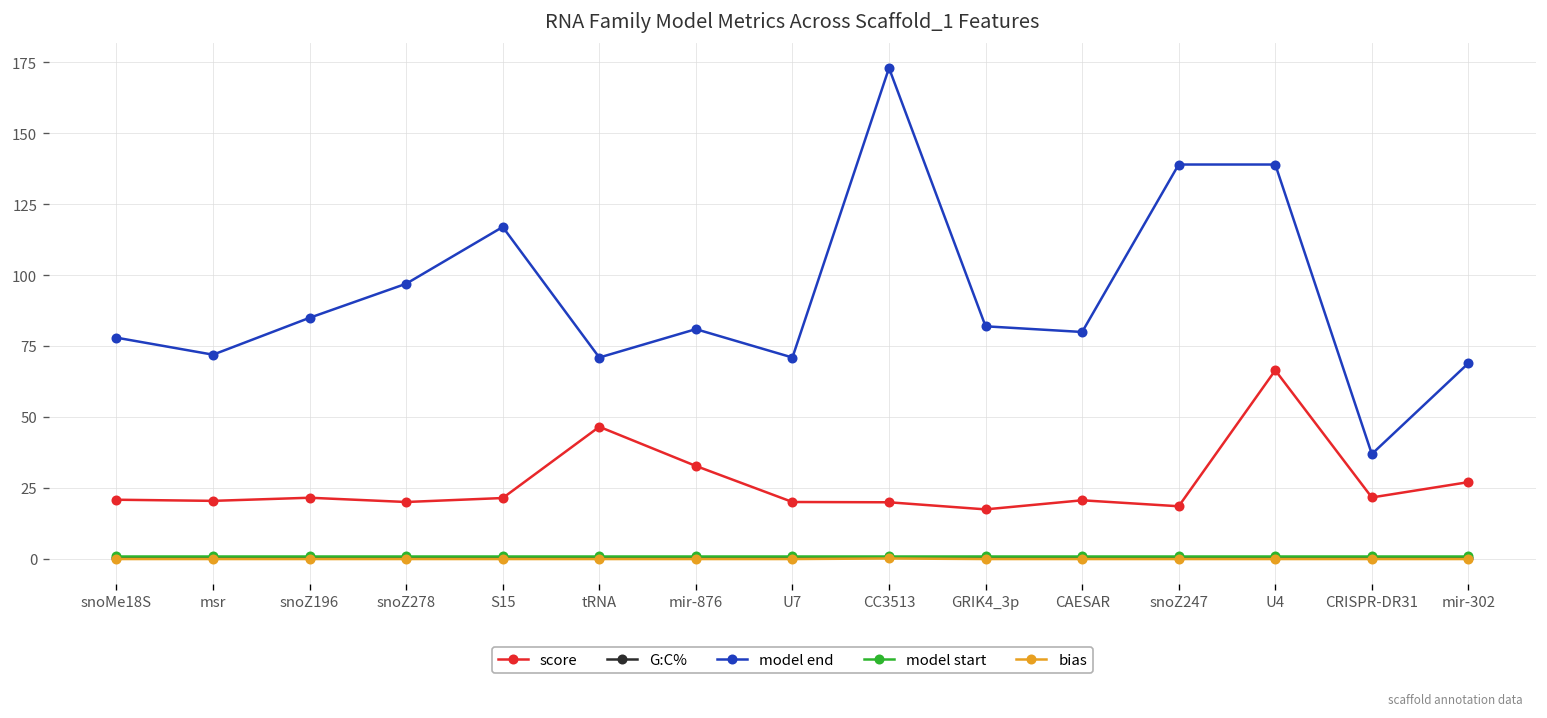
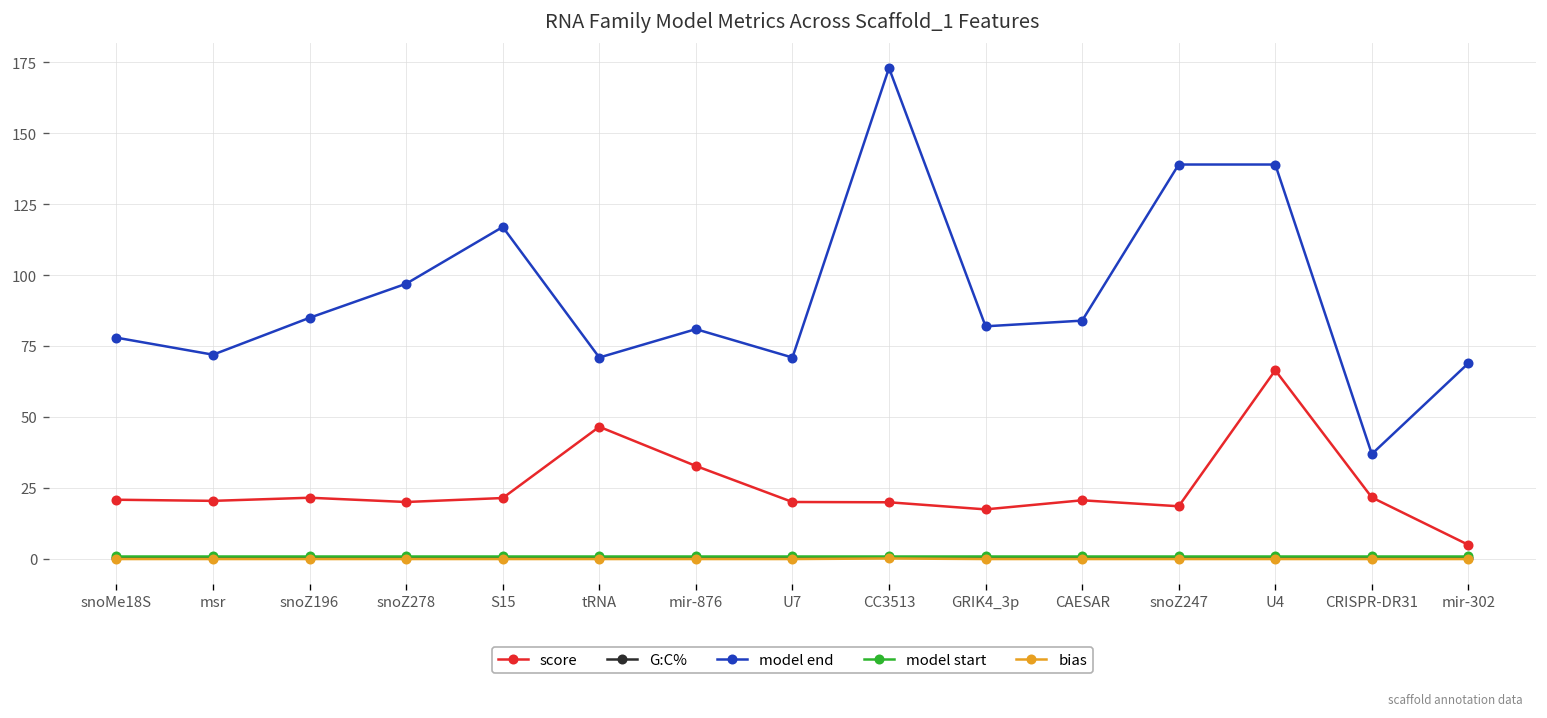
  {
    "score": {
      "snoMe18S": 21,
      "msr": 21,
      "snoZ196": 22,
      "snoZ278": 20,
      "S15": 22,
      "tRNA": 47,
      "mir-876": 33,
      "U7": 20,
      "CC3513": 20,
      "GRIK4_3p": 18,
      "CAESAR": 21,
      "snoZ247": 19,
      "U4": 67,
      "CRISPR-DR31": 22,
-     "mir-302": 27
+     "mir-302": 5
    },
    "model end": {
      "snoMe18S": 78,
      "msr": 72,
      "snoZ196": 85,
      "snoZ278": 97,
      "S15": 117,
      "tRNA": 71,
      "mir-876": 81,
      "U7": 71,
      "CC3513": 173,
      "GRIK4_3p": 82,
-     "CAESAR": 80,
+     "CAESAR": 84,
      "snoZ247": 139,
      "U4": 139,
      "CRISPR-DR31": 37,
      "mir-302": 69
    }
  }
